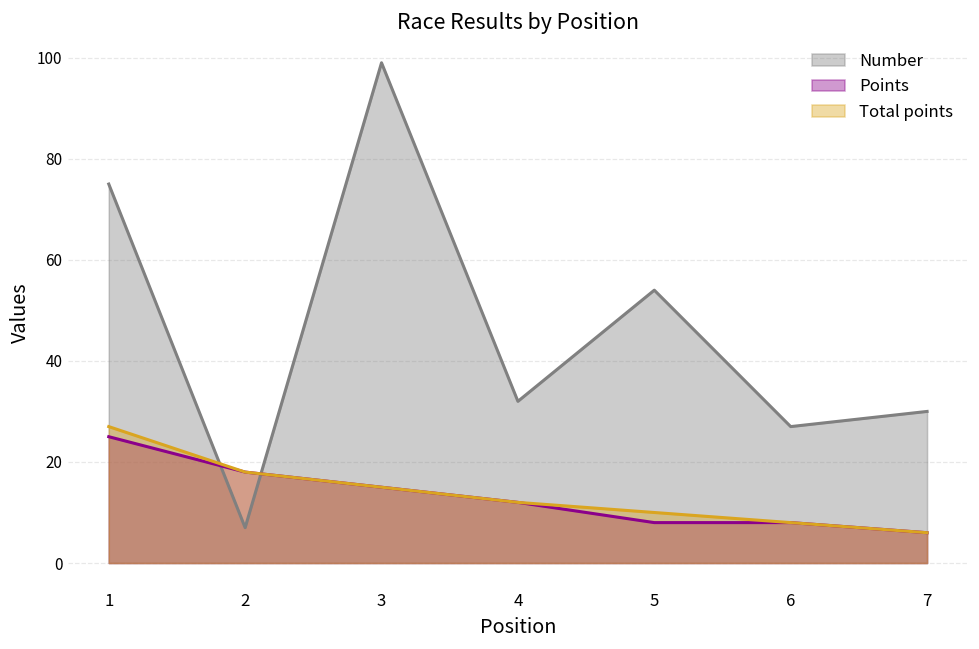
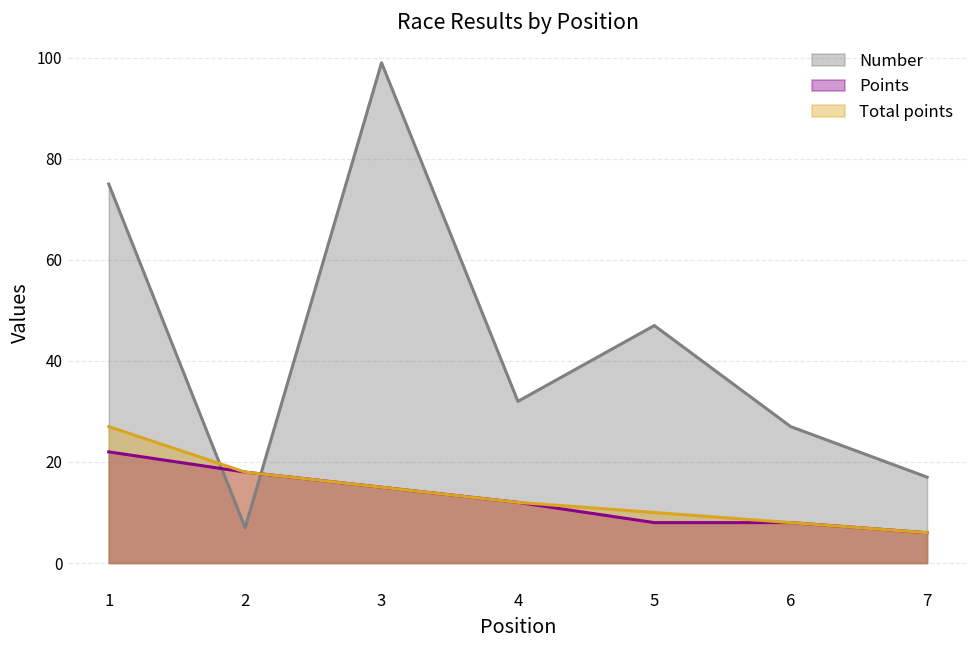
  {
    "Number": {
      "1": 75,
      "2": 7,
      "3": 99,
      "4": 32,
-     "5": 54,
+     "5": 47,
      "6": 27,
-     "7": 30
+     "7": 17
    },
    "Points": {
-     "1": 25,
+     "1": 22,
      "5": 8
    },
    "Total points": {
      "1": 27,
      "5": 10
    }
  }
